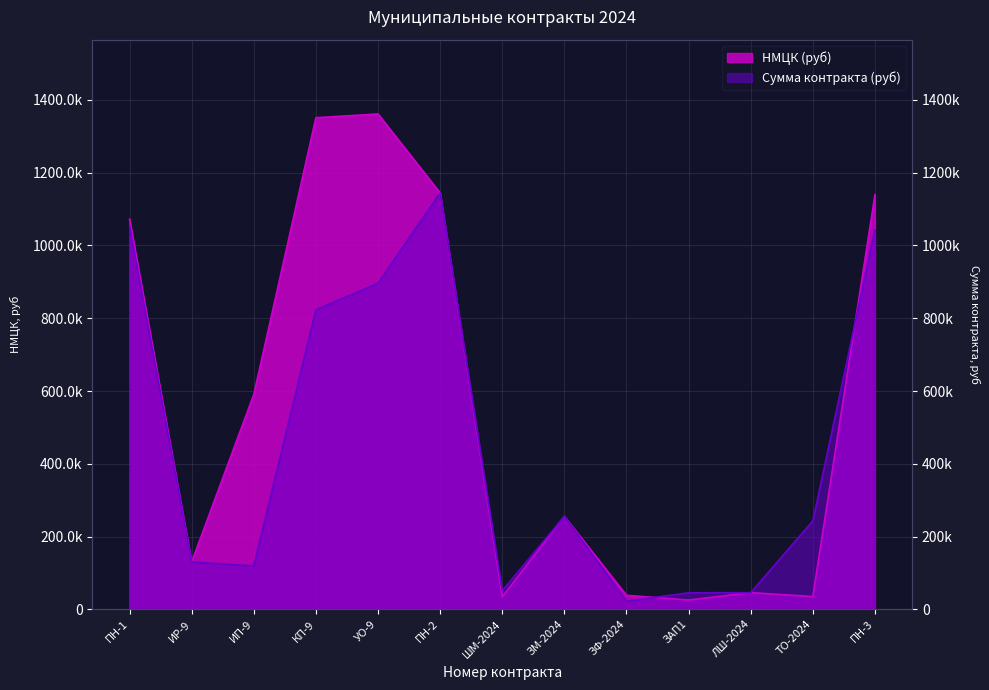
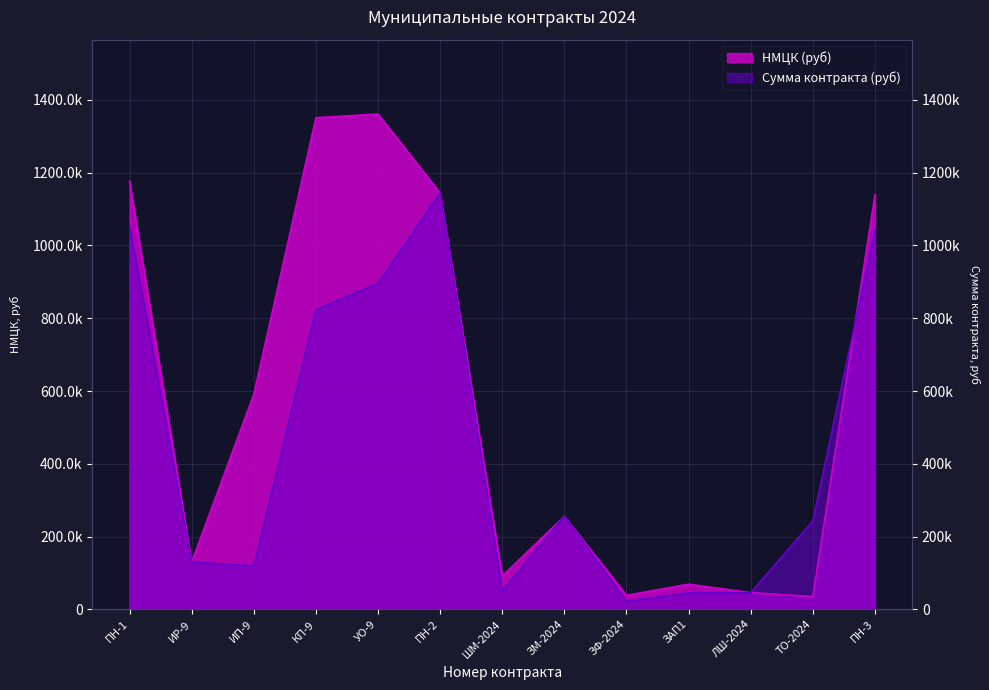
  {
    "НМЦК (руб)": {
-     "ПН-1": 1070000,
+     "ПН-1": 1180000,
      "ИП-9": 590000,
      "КП-9": 1350000,
      "УО-9": 1360000,
-     "ШМ-2024": 30000,
+     "ШМ-2024": 90000,
      "ЗФ-2024": 40000,
-     "ЗАП1": 30000,
+     "ЗАП1": 70000,
      "ТО-2024": 40000,
      "ПН-3": 1140000
    },
    "Сумма контракта (руб)": {
      "ПН-1": 1050000,
      "ИП-9": 120000,
      "КП-9": 820000,
      "УО-9": 900000,
      "ШМ-2024": 50000,
      "ЗФ-2024": 20000,
      "ЗАП1": 50000,
      "ТО-2024": 240000,
      "ПН-3": 1040000
    }
  }
